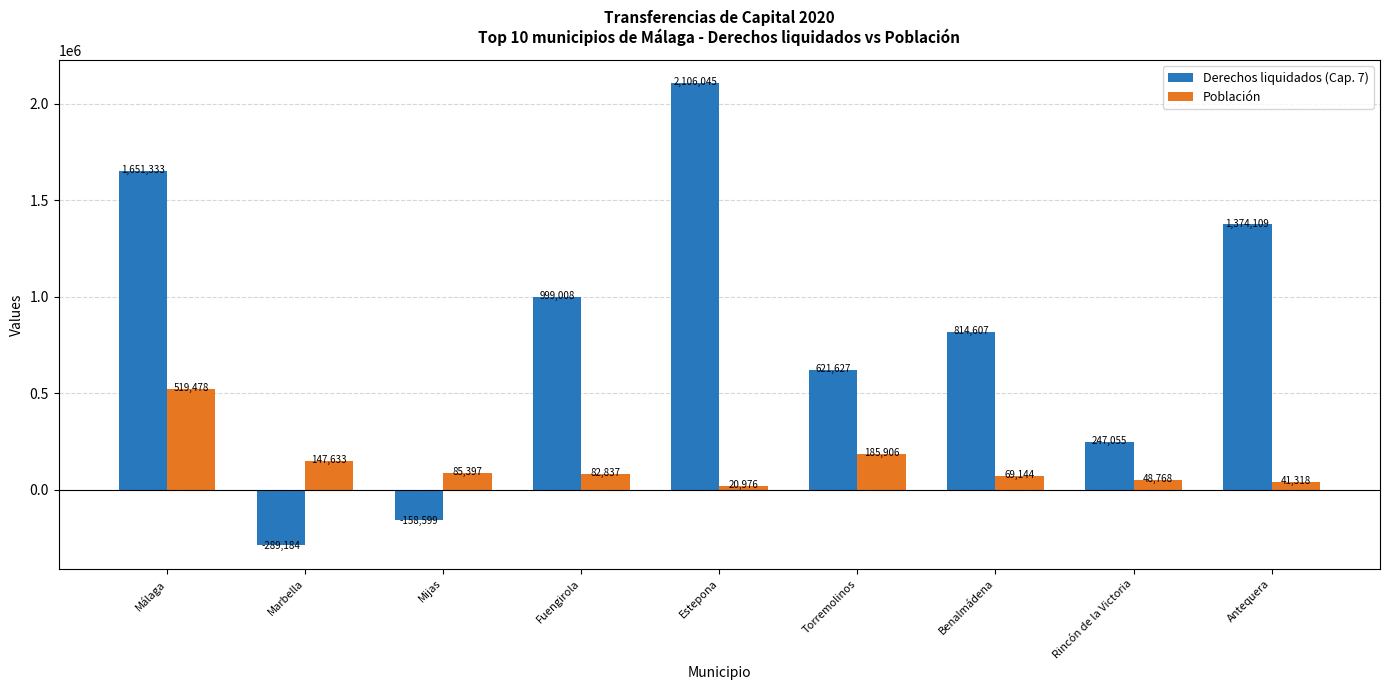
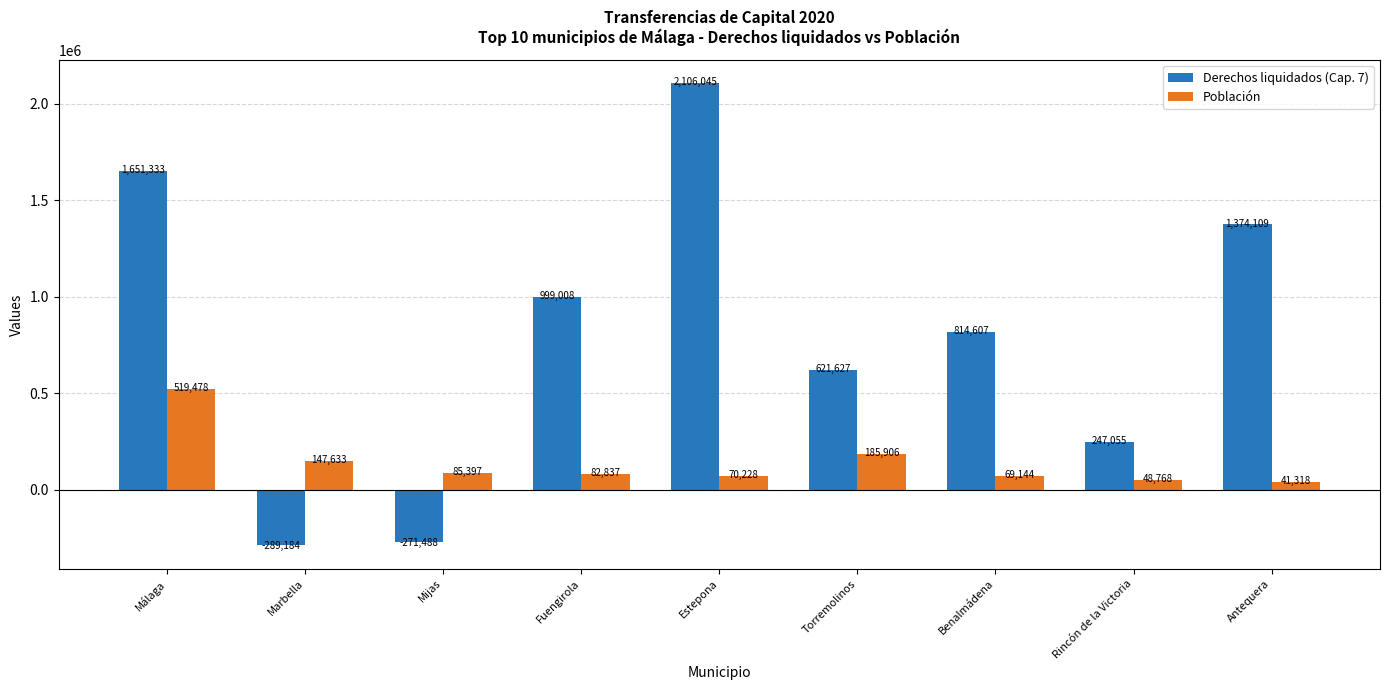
  {
    "Derechos liquidados (Cap. 7)": {
      "Málaga": "1,651,333",
-     "Mijas": "-158,599",
+     "Mijas": "-271,488",
      "Benalmádena": "814,607",
      "Rincón de la Victoria": "247,055"
    },
    "Población": {
      "Málaga": "519,478",
      "Marbella": "147,633",
      "Mijas": "85,397",
      "Fuengirola": "82,837",
-     "Estepona": "20,976",
+     "Estepona": "70,228",
      "Torremolinos": "185,906",
      "Benalmádena": "69,144",
      "Rincón de la Victoria": "48,768",
      "Antequera": "41,318"
    }
  }
